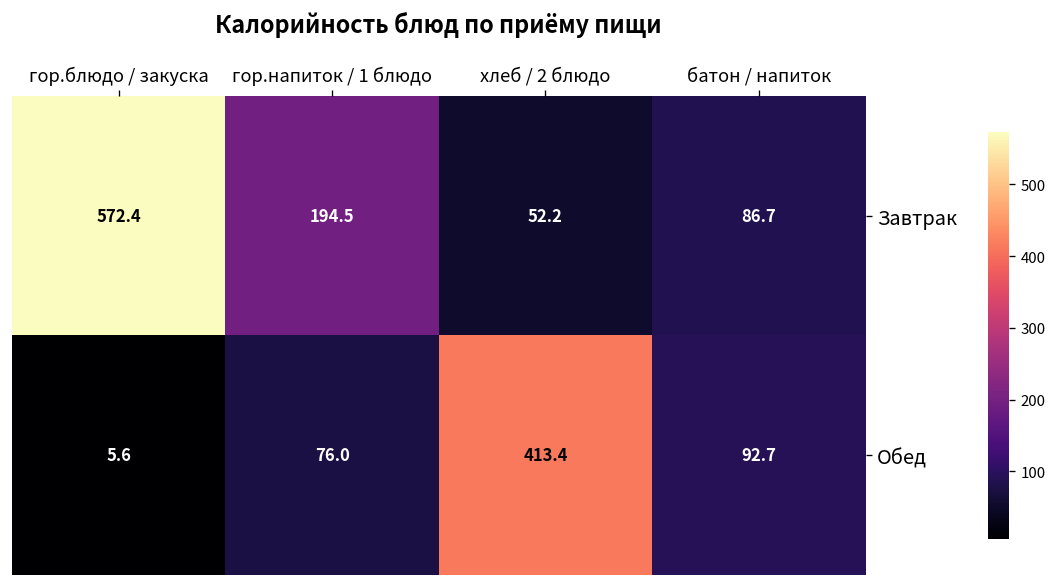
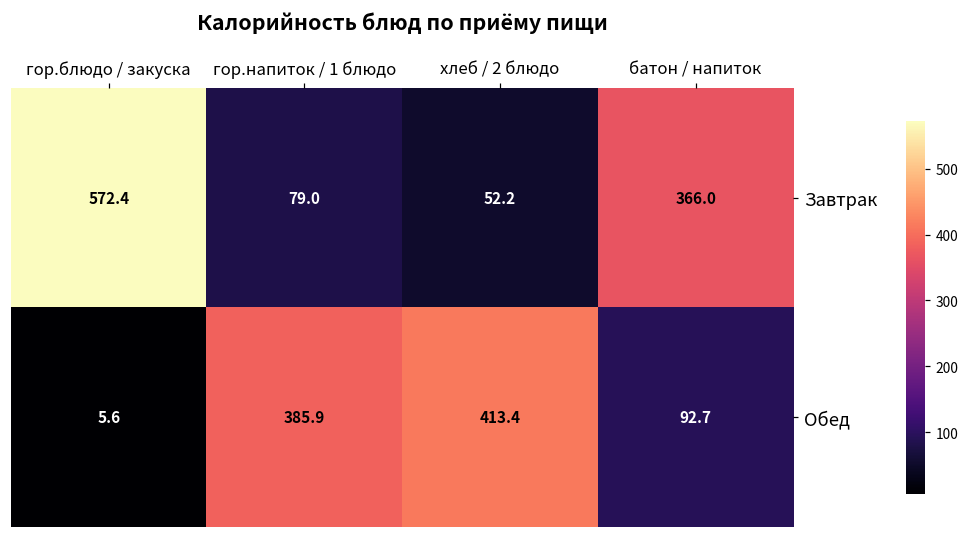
  {
    "Завтрак": {
      "гор.блюдо / закуска": 572.4,
-     "гор.напиток / 1 блюдо": 194.5,
+     "гор.напиток / 1 блюдо": 79.0,
      "хлеб / 2 блюдо": 52.2,
-     "батон / напиток": 86.7
+     "батон / напиток": 366.0
    },
    "Обед": {
      "гор.блюдо / закуска": 5.6,
-     "гор.напиток / 1 блюдо": 76.0,
+     "гор.напиток / 1 блюдо": 385.9,
      "хлеб / 2 блюдо": 413.4,
      "батон / напиток": 92.7
    }
  }
